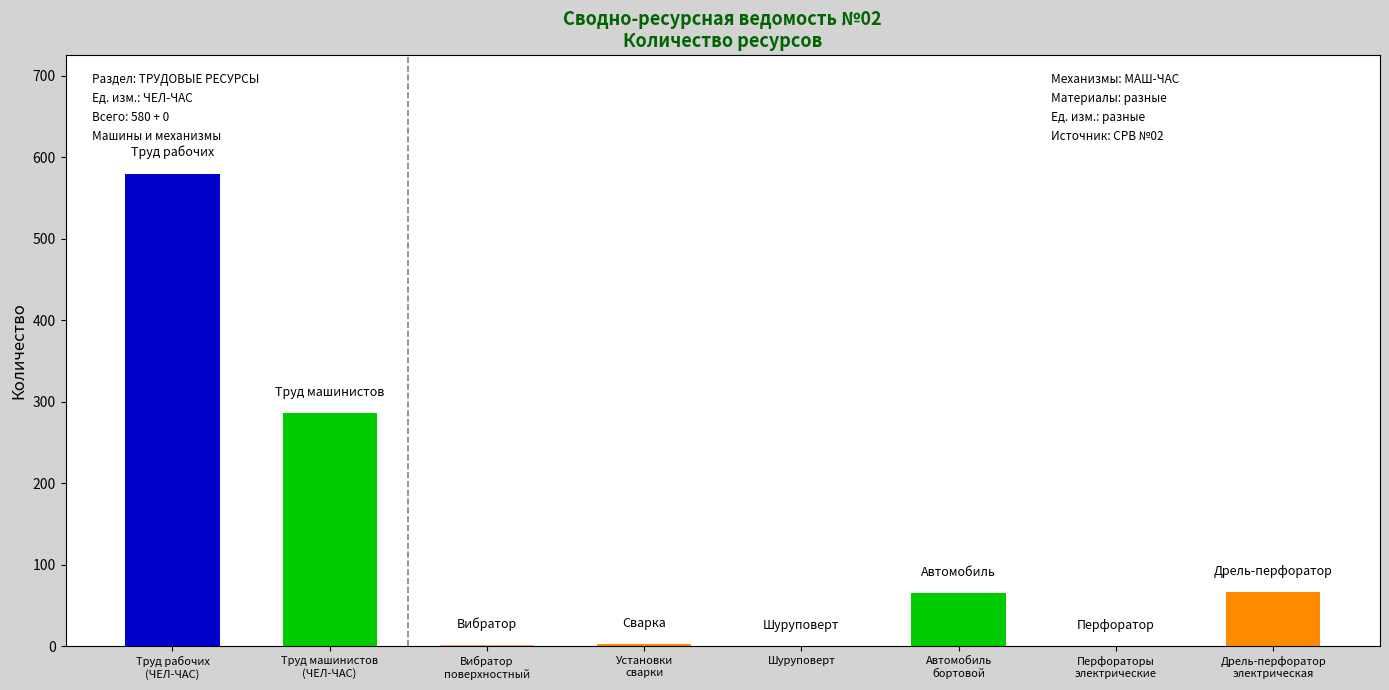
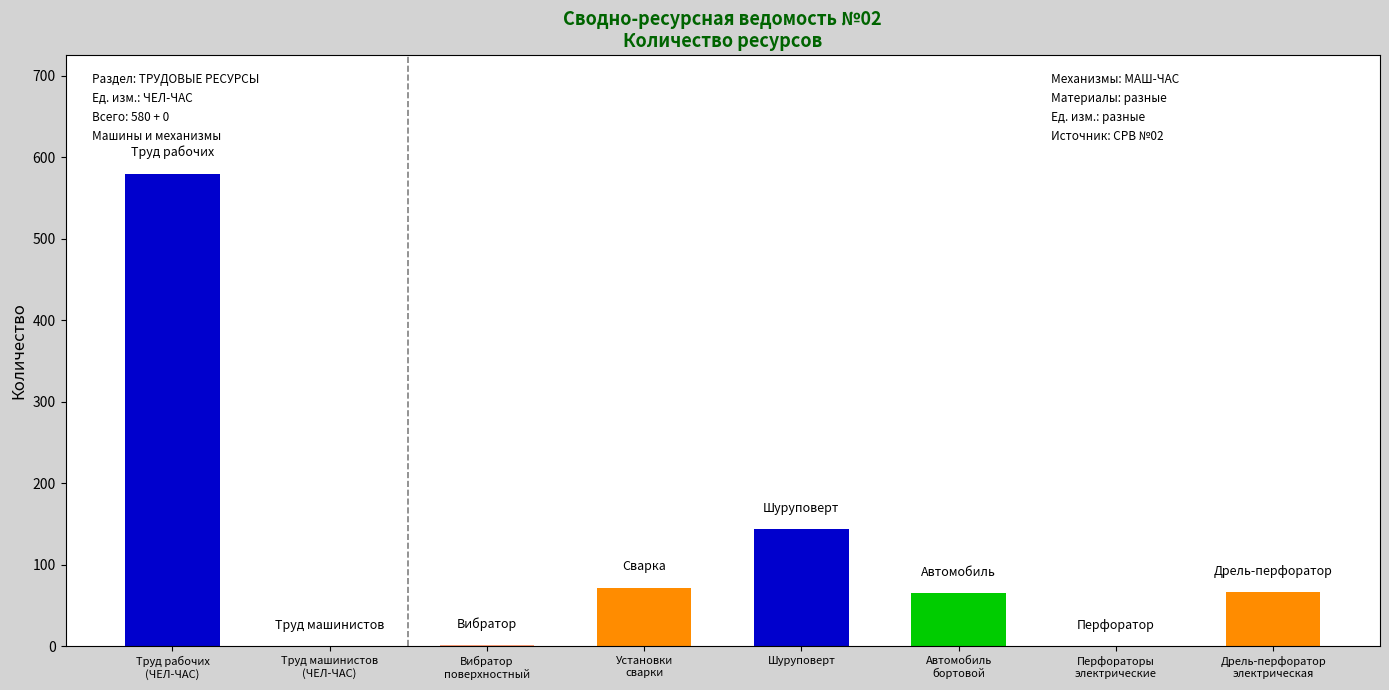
  {
    "Труд рабочих (ЧЕЛ-ЧАС)": 580,
-   "Труд машинистов (ЧЕЛ-ЧАС)": 290,
-   "Установки сварки": 0,
-   "Шуруповерт": 0,
+   "Труд машинистов (ЧЕЛ-ЧАС)": 0,
+   "Установки сварки": 70,
+   "Шуруповерт": 140,
    "Автомобиль бортовой": 70,
    "Дрель-перфоратор электрическая": 70
  }
